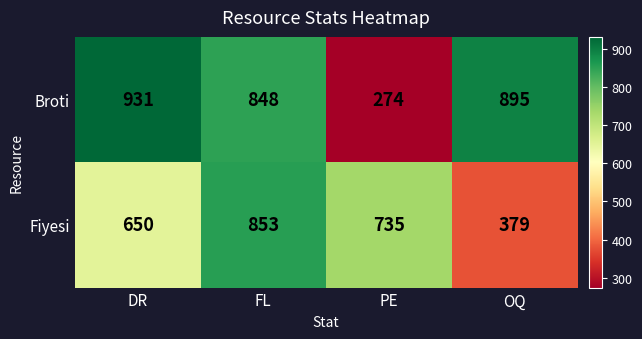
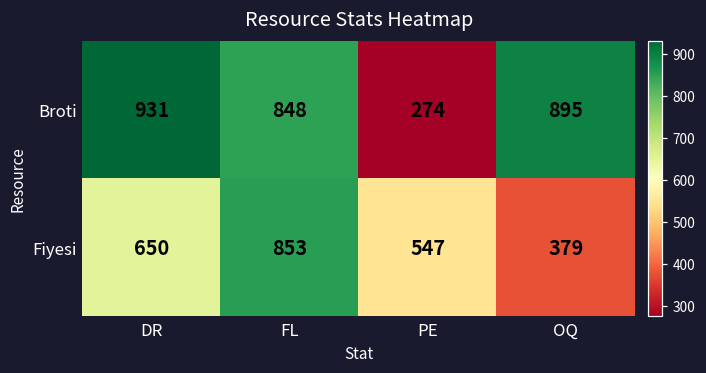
  {
    "Broti": {
      "DR": 931,
      "FL": 848,
      "PE": 274,
      "OQ": 895
    },
    "Fiyesi": {
      "DR": 650,
      "FL": 853,
-     "PE": 735,
+     "PE": 547,
      "OQ": 379
    }
  }
